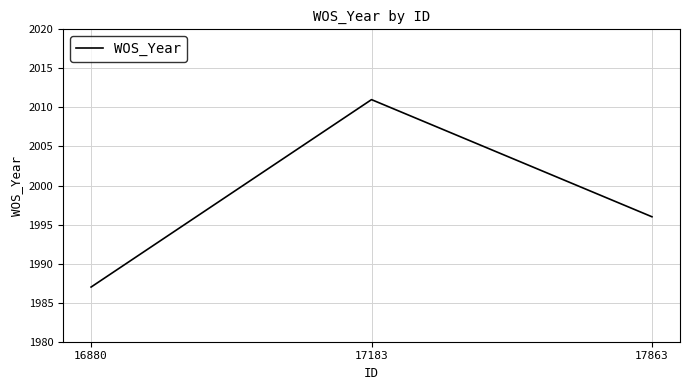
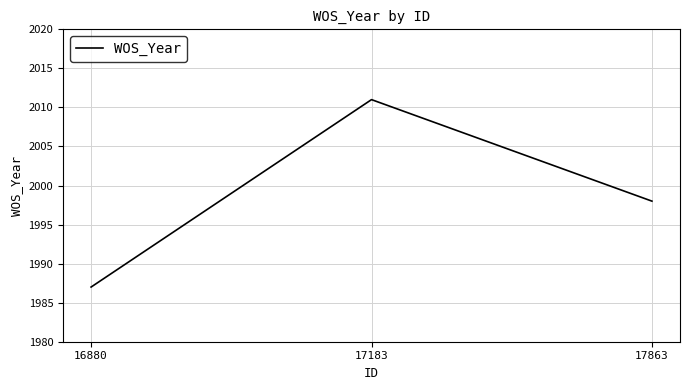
  {
    "16880": 1987,
    "17183": 2011,
-   "17863": 1996
+   "17863": 1998
  }
